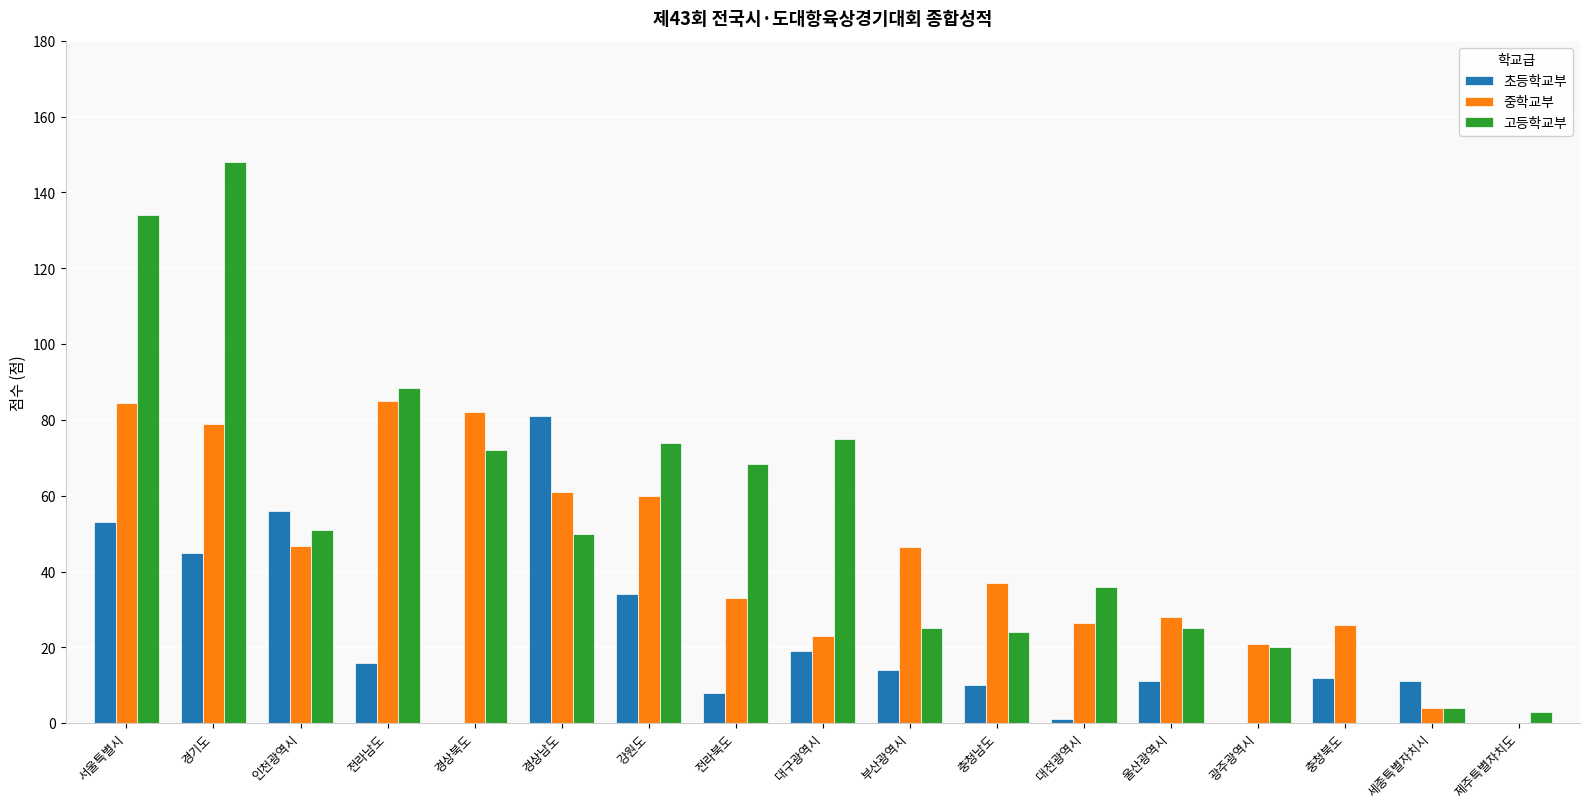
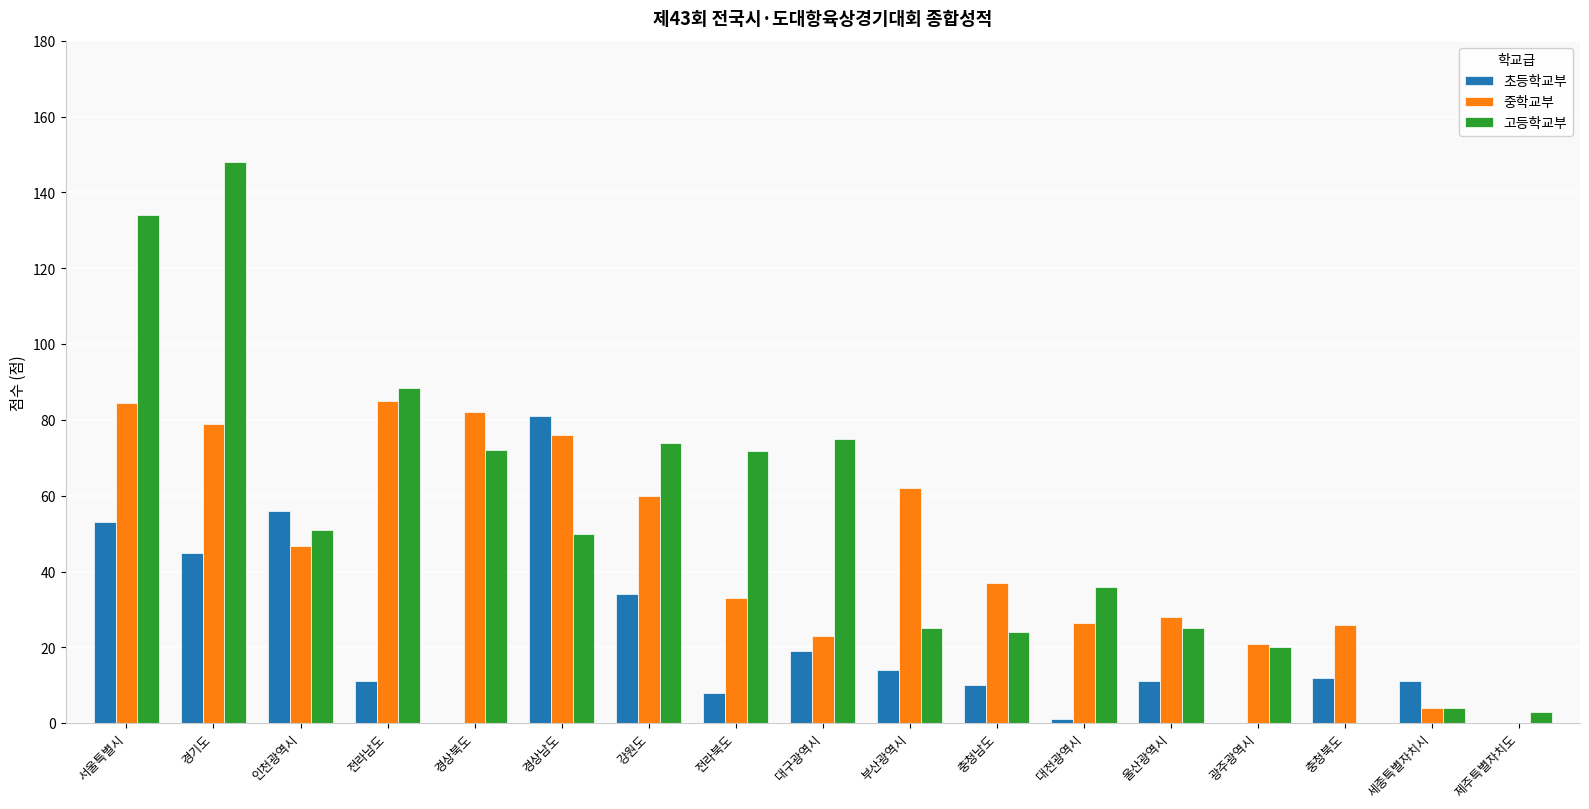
  {
    "초등학교부": {
      "서울특별시": 53,
      "경기도": 45,
      "인천광역시": 56,
-     "전라남도": 16,
+     "전라남도": 11,
      "경상북도": 0,
      "경상남도": 81,
      "강원도": 34,
      "전라북도": 8,
      "대구광역시": 19,
      "부산광역시": 14,
      "충청남도": 10,
      "대전광역시": 1,
      "울산광역시": 11,
      "광주광역시": 0,
      "충청북도": 12,
      "세종특별자치시": 11,
      "제주특별자치도": 0
    },
    "중학교부": {
      "서울특별시": 85,
      "경기도": 79,
      "인천광역시": 47,
      "전라남도": 85,
      "경상북도": 82,
-     "경상남도": 61,
+     "경상남도": 76,
      "강원도": 60,
      "전라북도": 33,
      "대구광역시": 23,
-     "부산광역시": 47,
+     "부산광역시": 62,
      "충청남도": 37,
      "대전광역시": 27,
      "울산광역시": 28,
      "광주광역시": 21,
      "충청북도": 26,
      "세종특별자치시": 4,
      "제주특별자치도": 0
    },
    "고등학교부": {
      "서울특별시": 134,
      "경기도": 148,
      "인천광역시": 51,
      "전라남도": 89,
      "경상북도": 72,
      "경상남도": 50,
      "강원도": 74,
-     "전라북도": 69,
+     "전라북도": 72,
      "대구광역시": 75,
      "부산광역시": 25,
      "충청남도": 24,
      "대전광역시": 36,
      "울산광역시": 25,
      "광주광역시": 20,
      "충청북도": 0,
      "세종특별자치시": 4,
      "제주특별자치도": 3
    }
  }
